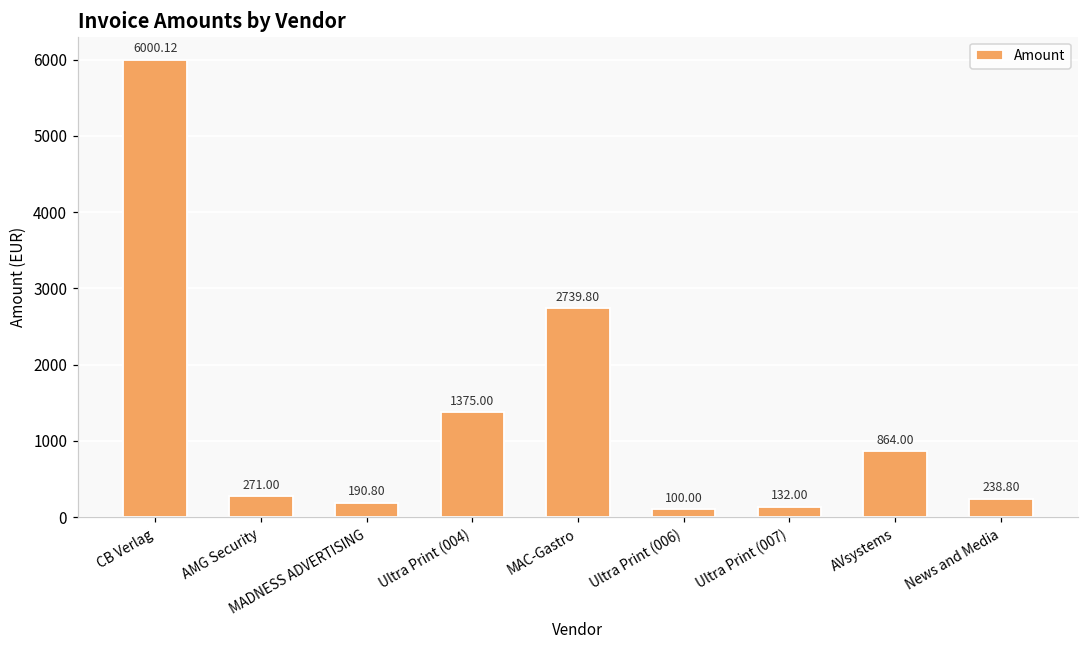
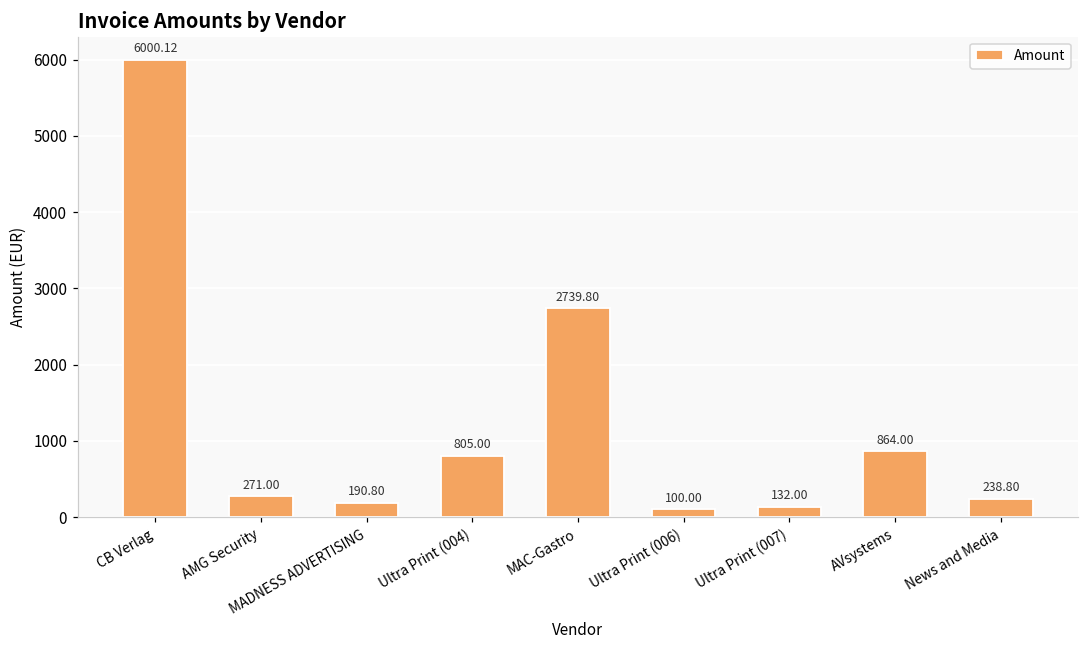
  {
    "CB Verlag": 6000.12,
    "AMG Security": 271.00,
    "MADNESS ADVERTISING": 190.80,
-   "Ultra Print (004)": 1375.00,
+   "Ultra Print (004)": 805.00,
    "MAC-Gastro": 2739.80,
    "Ultra Print (006)": 100.00,
    "Ultra Print (007)": 132.00,
    "AVsystems": 864.00,
    "News and Media": 238.80
  }
